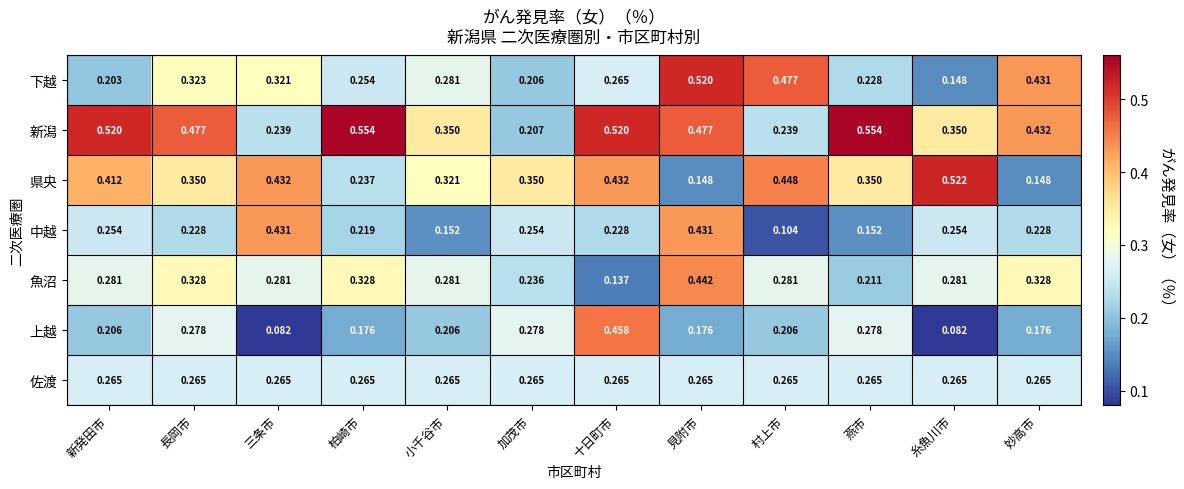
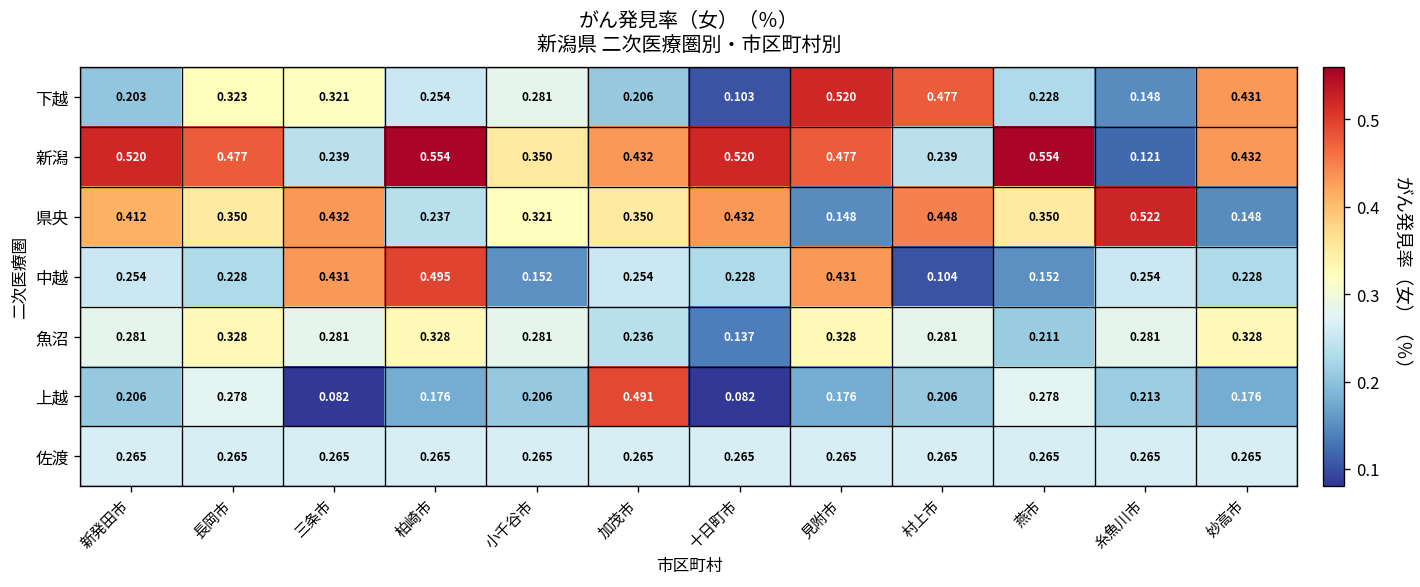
  {
    "下越": {
      "新発田市": 0.203,
      "長岡市": 0.323,
      "三条市": 0.321,
      "柏崎市": 0.254,
      "小千谷市": 0.281,
      "加茂市": 0.206,
-     "十日町市": 0.265,
+     "十日町市": 0.103,
      "見附市": 0.520,
      "村上市": 0.477,
      "燕市": 0.228,
      "糸魚川市": 0.148,
      "妙高市": 0.431
    },
    "新潟": {
      "新発田市": 0.520,
      "長岡市": 0.477,
      "三条市": 0.239,
      "柏崎市": 0.554,
      "小千谷市": 0.350,
-     "加茂市": 0.207,
+     "加茂市": 0.432,
      "十日町市": 0.520,
      "見附市": 0.477,
      "村上市": 0.239,
      "燕市": 0.554,
-     "糸魚川市": 0.350,
+     "糸魚川市": 0.121,
      "妙高市": 0.432
    },
    "県央": {
      "新発田市": 0.412,
      "長岡市": 0.350,
      "三条市": 0.432,
      "柏崎市": 0.237,
      "小千谷市": 0.321,
      "加茂市": 0.350,
      "十日町市": 0.432,
      "見附市": 0.148,
      "村上市": 0.448,
      "燕市": 0.350,
      "糸魚川市": 0.522,
      "妙高市": 0.148
    },
    "中越": {
      "新発田市": 0.254,
      "長岡市": 0.228,
      "三条市": 0.431,
-     "柏崎市": 0.219,
+     "柏崎市": 0.495,
      "小千谷市": 0.152,
      "加茂市": 0.254,
      "十日町市": 0.228,
      "見附市": 0.431,
      "村上市": 0.104,
      "燕市": 0.152,
      "糸魚川市": 0.254,
      "妙高市": 0.228
    },
    "魚沼": {
      "新発田市": 0.281,
      "長岡市": 0.328,
      "三条市": 0.281,
      "柏崎市": 0.328,
      "小千谷市": 0.281,
      "加茂市": 0.236,
      "十日町市": 0.137,
-     "見附市": 0.442,
+     "見附市": 0.328,
      "村上市": 0.281,
      "燕市": 0.211,
      "糸魚川市": 0.281,
      "妙高市": 0.328
    },
    "上越": {
      "新発田市": 0.206,
      "長岡市": 0.278,
      "三条市": 0.082,
      "柏崎市": 0.176,
      "小千谷市": 0.206,
-     "加茂市": 0.278,
-     "十日町市": 0.458,
+     "加茂市": 0.491,
+     "十日町市": 0.082,
      "見附市": 0.176,
      "村上市": 0.206,
      "燕市": 0.278,
-     "糸魚川市": 0.082,
+     "糸魚川市": 0.213,
      "妙高市": 0.176
    },
    "佐渡": {
      "新発田市": 0.265,
      "長岡市": 0.265,
      "三条市": 0.265,
      "柏崎市": 0.265,
      "小千谷市": 0.265,
      "加茂市": 0.265,
      "十日町市": 0.265,
      "見附市": 0.265,
      "村上市": 0.265,
      "燕市": 0.265,
      "糸魚川市": 0.265,
      "妙高市": 0.265
    }
  }
